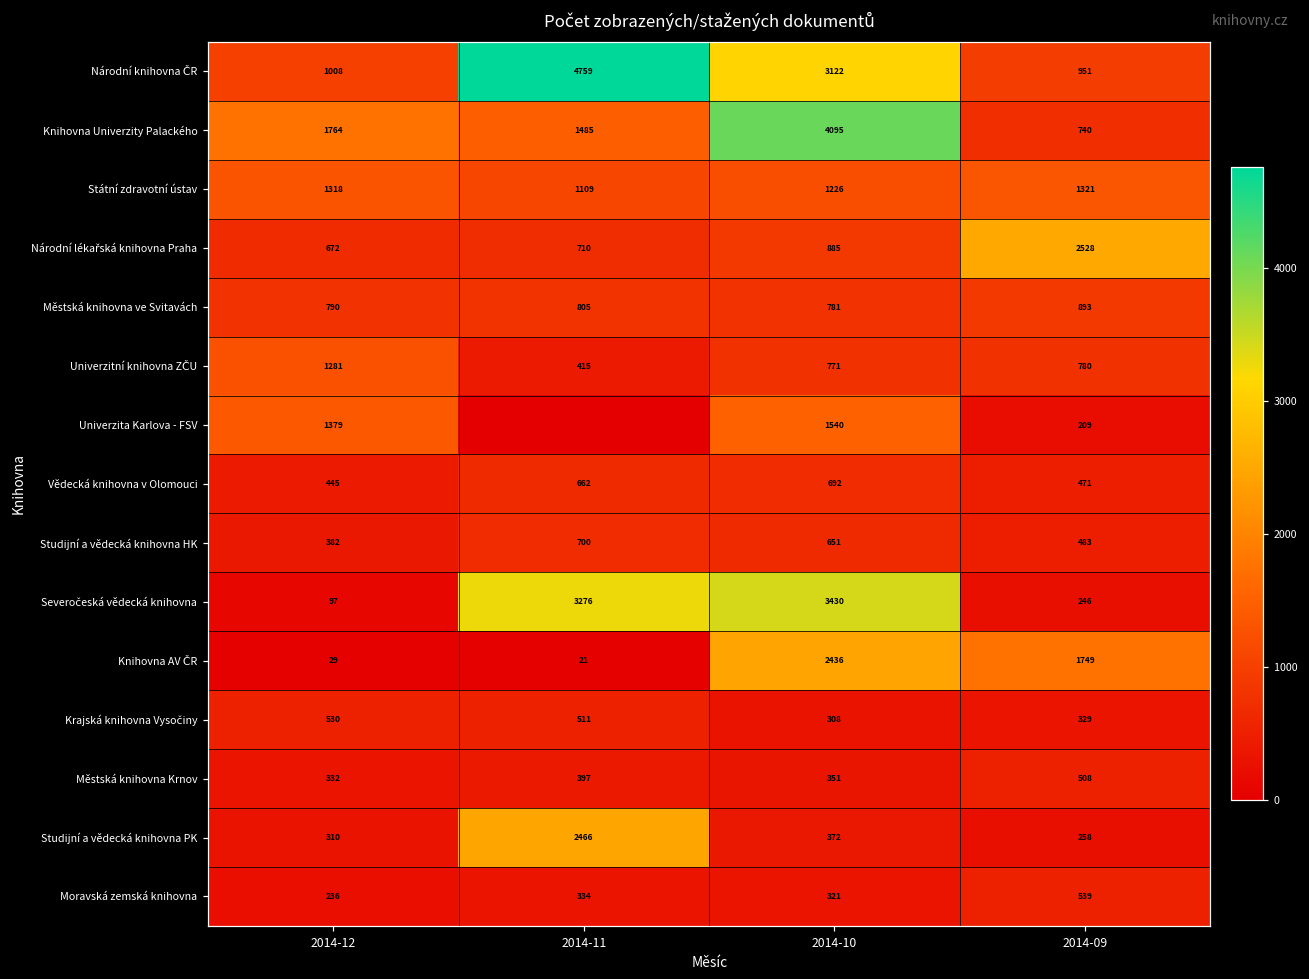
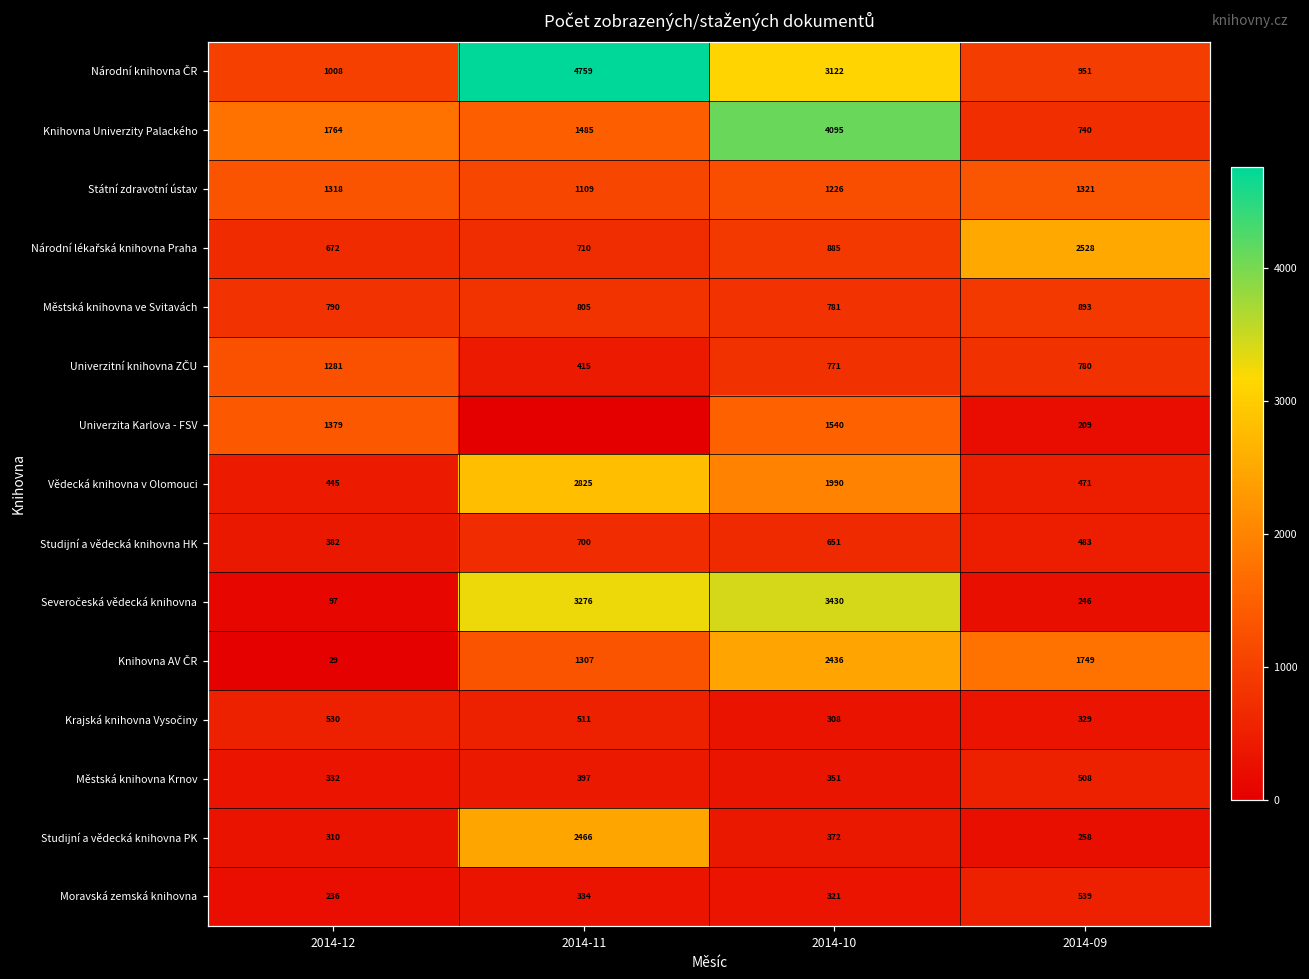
  {
    "Národní knihovna ČR": {
      "2014-12": 1008,
      "2014-11": 4759,
      "2014-10": 3122,
      "2014-09": 951
    },
    "Knihovna Univerzity Palackého": {
      "2014-12": 1764,
      "2014-11": 1485,
      "2014-10": 4095,
      "2014-09": 740
    },
    "Státní zdravotní ústav": {
      "2014-12": 1318,
      "2014-11": 1109,
      "2014-10": 1226,
      "2014-09": 1321
    },
    "Národní lékařská knihovna Praha": {
      "2014-12": 672,
      "2014-11": 710,
      "2014-10": 885,
      "2014-09": 2528
    },
    "Městská knihovna ve Svitavách": {
      "2014-12": 790,
      "2014-11": 805,
      "2014-10": 781,
      "2014-09": 893
    },
    "Univerzitní knihovna ZČU": {
      "2014-12": 1281,
      "2014-11": 415,
      "2014-10": 771,
      "2014-09": 780
    },
    "Univerzita Karlova - FSV": {
      "2014-12": 1379,
      "2014-10": 1540,
      "2014-09": 209
    },
    "Vědecká knihovna v Olomouci": {
      "2014-12": 445,
-     "2014-11": 662,
-     "2014-10": 692,
+     "2014-11": 2825,
+     "2014-10": 1990,
      "2014-09": 471
    },
    "Studijní a vědecká knihovna HK": {
      "2014-12": 382,
      "2014-11": 700,
      "2014-10": 651,
      "2014-09": 483
    },
    "Severočeská vědecká knihovna": {
      "2014-12": 97,
      "2014-11": 3276,
      "2014-10": 3430,
      "2014-09": 246
    },
    "Knihovna AV ČR": {
      "2014-12": 29,
-     "2014-11": 21,
+     "2014-11": 1307,
      "2014-10": 2436,
      "2014-09": 1749
    },
    "Krajská knihovna Vysočiny": {
      "2014-12": 530,
      "2014-11": 511,
      "2014-10": 308,
      "2014-09": 329
    },
    "Městská knihovna Krnov": {
      "2014-12": 332,
      "2014-11": 397,
      "2014-10": 351,
      "2014-09": 508
    },
    "Studijní a vědecká knihovna PK": {
      "2014-12": 310,
      "2014-11": 2466,
      "2014-10": 372,
      "2014-09": 258
    },
    "Moravská zemská knihovna": {
      "2014-12": 236,
      "2014-11": 334,
      "2014-10": 321,
      "2014-09": 539
    }
  }
